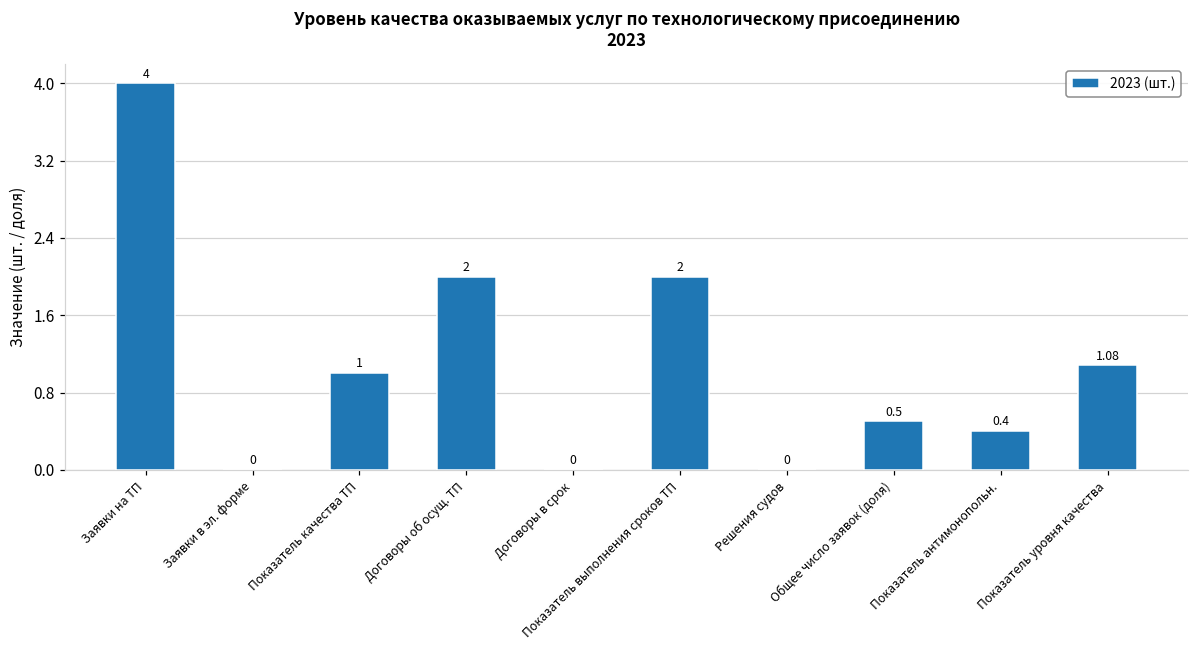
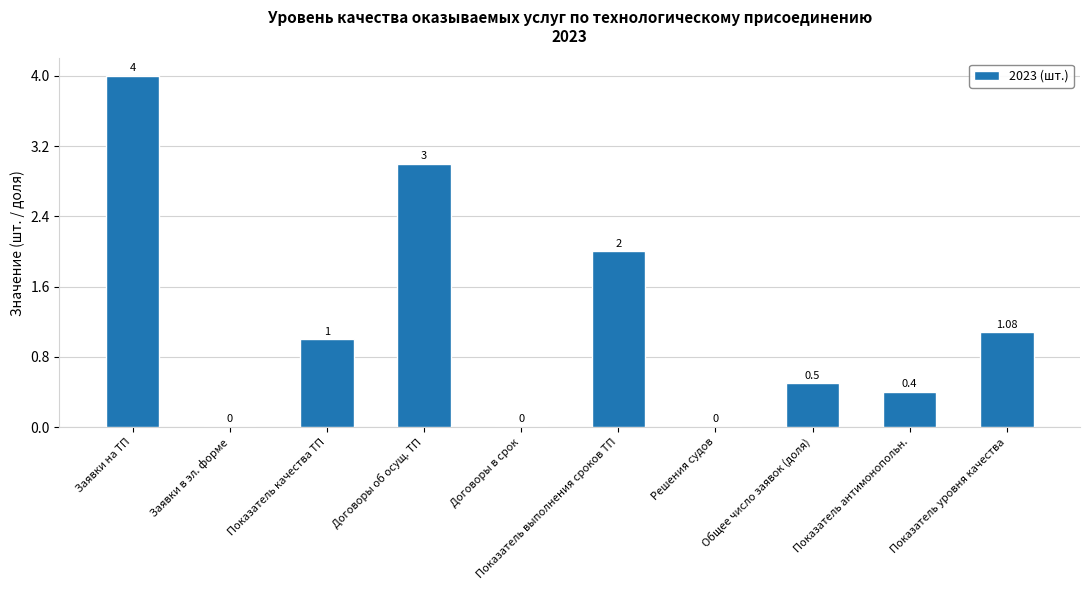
  {
    "Заявки на ТП": 4,
    "Заявки в эл. форме": 0,
    "Показатель качества ТП": 1,
-   "Договоры об осущ. ТП": 2,
+   "Договоры об осущ. ТП": 3,
    "Договоры в срок": 0,
    "Показатель выполнения сроков ТП": 2,
    "Решения судов": 0,
    "Общее число заявок (доля)": 0.5,
    "Показатель антимонопольн.": 0.4,
    "Показатель уровня качества": 1.08
  }
